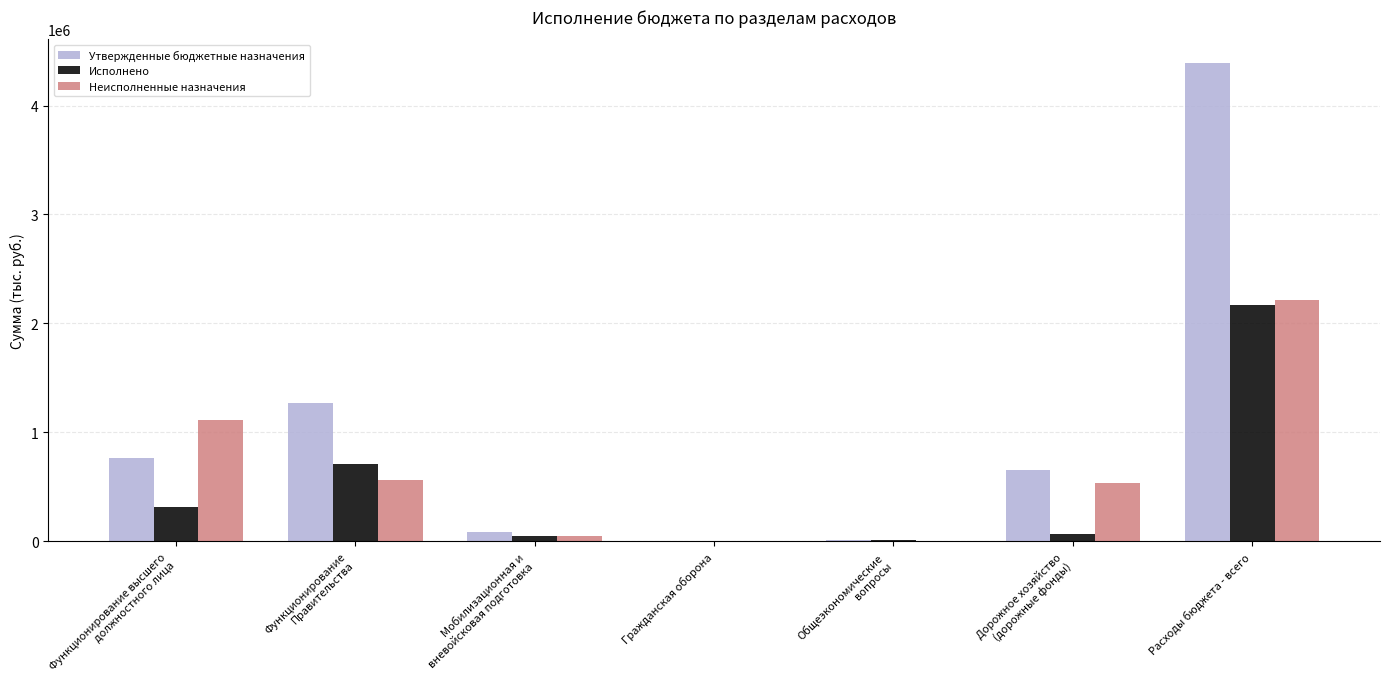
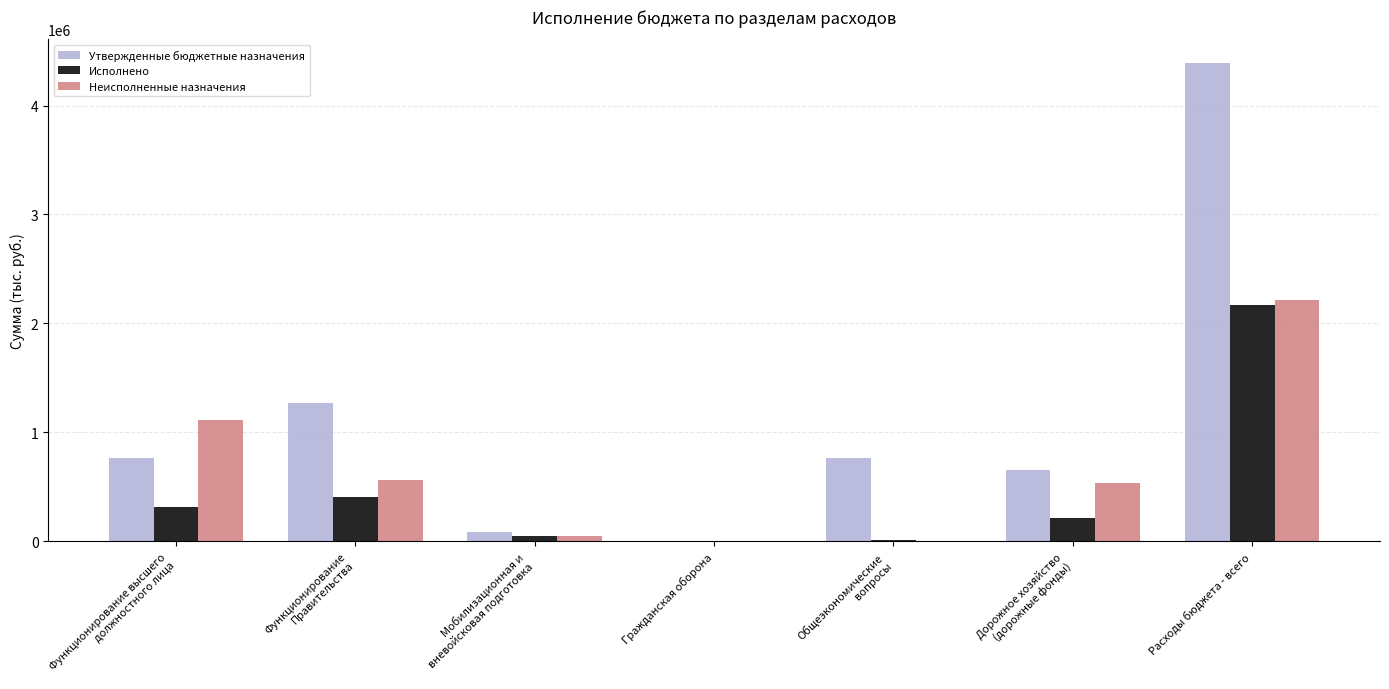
  {
    "Утвержденные бюджетные назначения": {
      "Функционирование высшего должностного лица": 770000,
      "Функционирование Правительства": 1270000,
      "Мобилизационная и вневойсковая подготовка": 90000,
-     "Общеэкономические вопросы": 10000,
+     "Общеэкономические вопросы": 770000,
      "Дорожное хозяйство (дорожные фонды)": 660000,
      "Расходы бюджета - всего": 4390000
    },
    "Исполнено": {
      "Функционирование высшего должностного лица": 320000,
-     "Функционирование Правительства": 710000,
+     "Функционирование Правительства": 410000,
      "Мобилизационная и вневойсковая подготовка": 50000,
      "Гражданская оборона": 0,
-     "Дорожное хозяйство (дорожные фонды)": 70000,
+     "Дорожное хозяйство (дорожные фонды)": 220000,
      "Расходы бюджета - всего": 2170000
    },
    "Неисполненные назначения": {
      "Функционирование высшего должностного лица": 1110000,
      "Функционирование Правительства": 560000,
      "Мобилизационная и вневойсковая подготовка": 50000,
      "Общеэкономические вопросы": 0,
      "Дорожное хозяйство (дорожные фонды)": 540000,
      "Расходы бюджета - всего": 2220000
    }
  }
